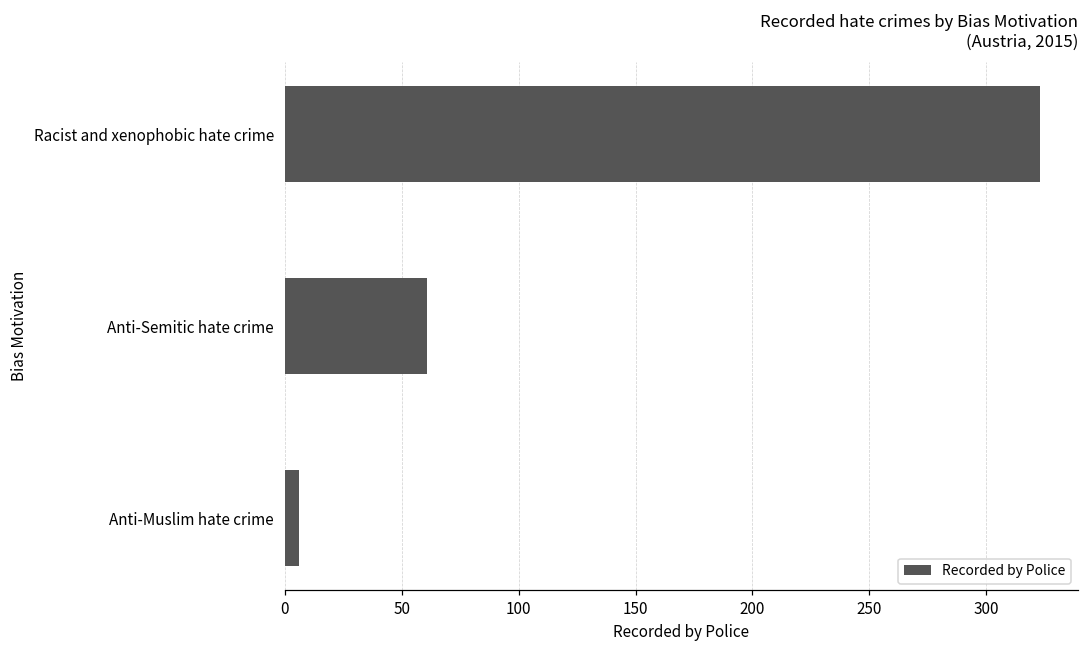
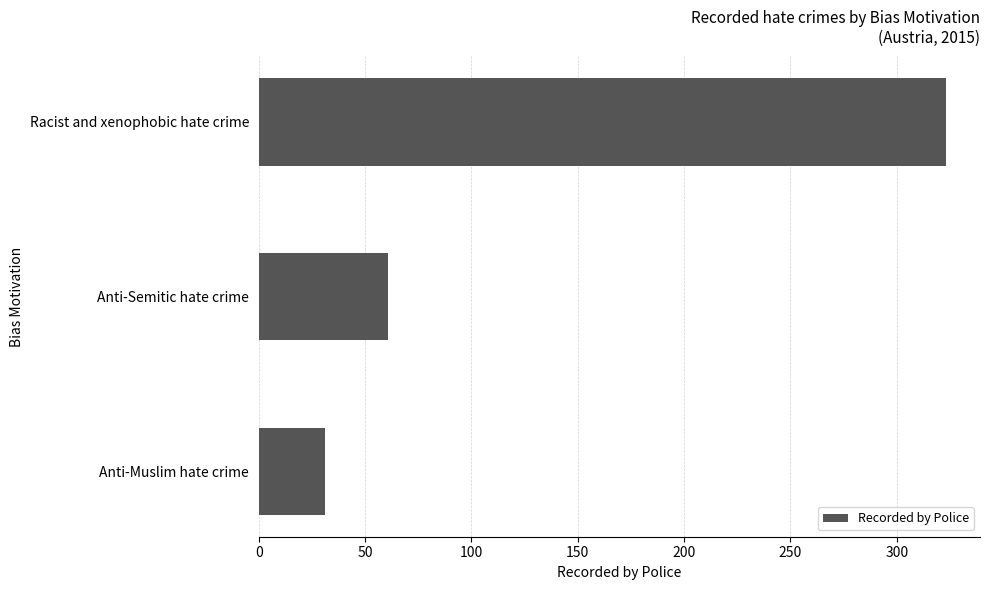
  {
    "Racist and xenophobic hate crime": 323,
    "Anti-Semitic hate crime": 61,
-   "Anti-Muslim hate crime": 6
+   "Anti-Muslim hate crime": 31
  }
